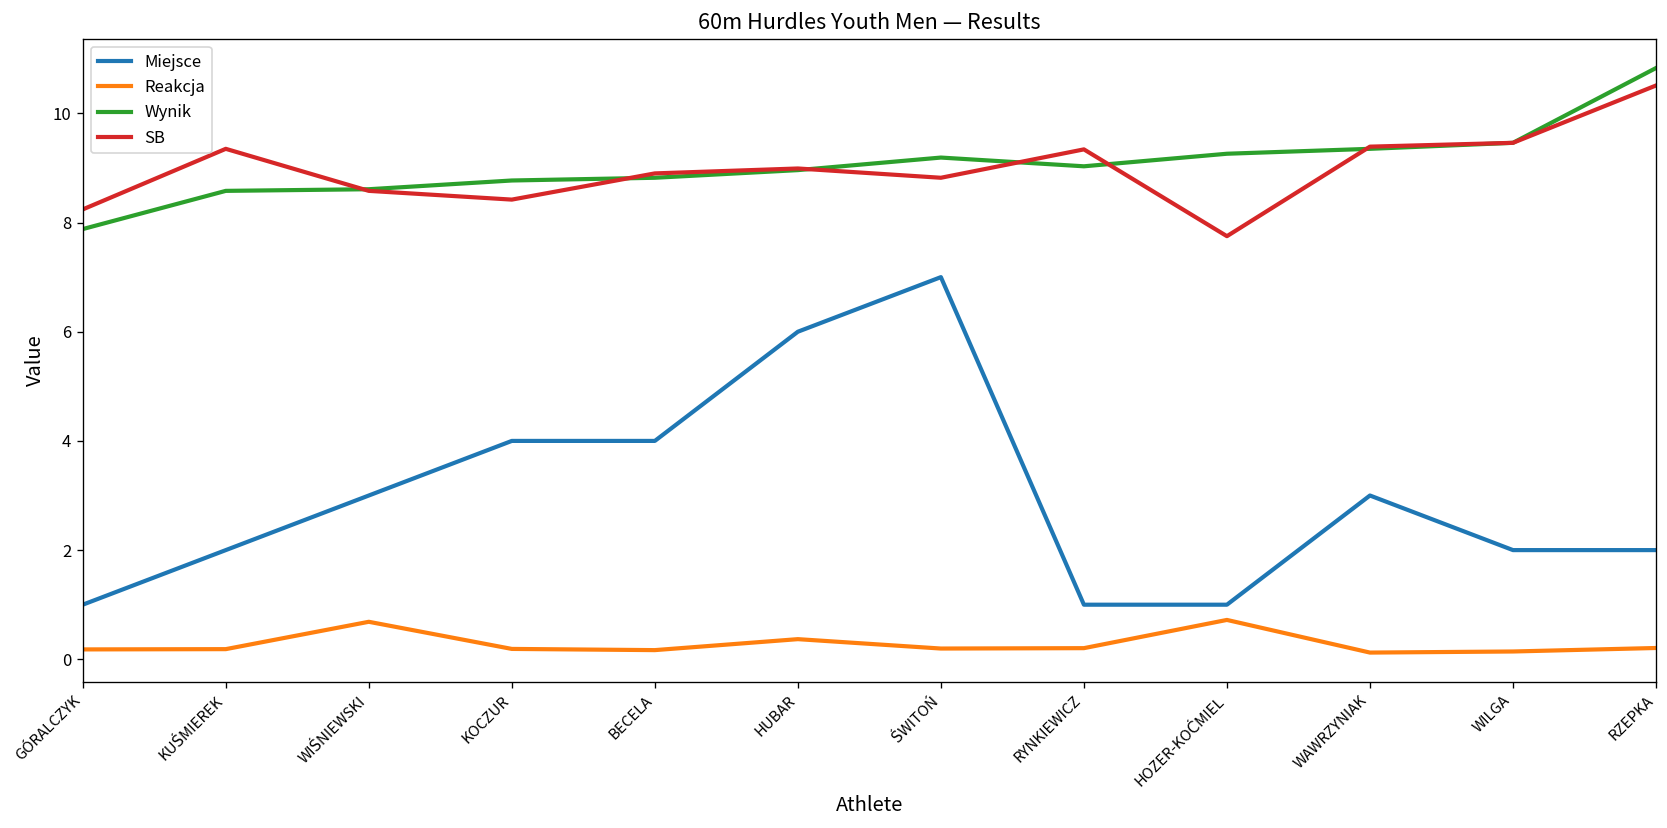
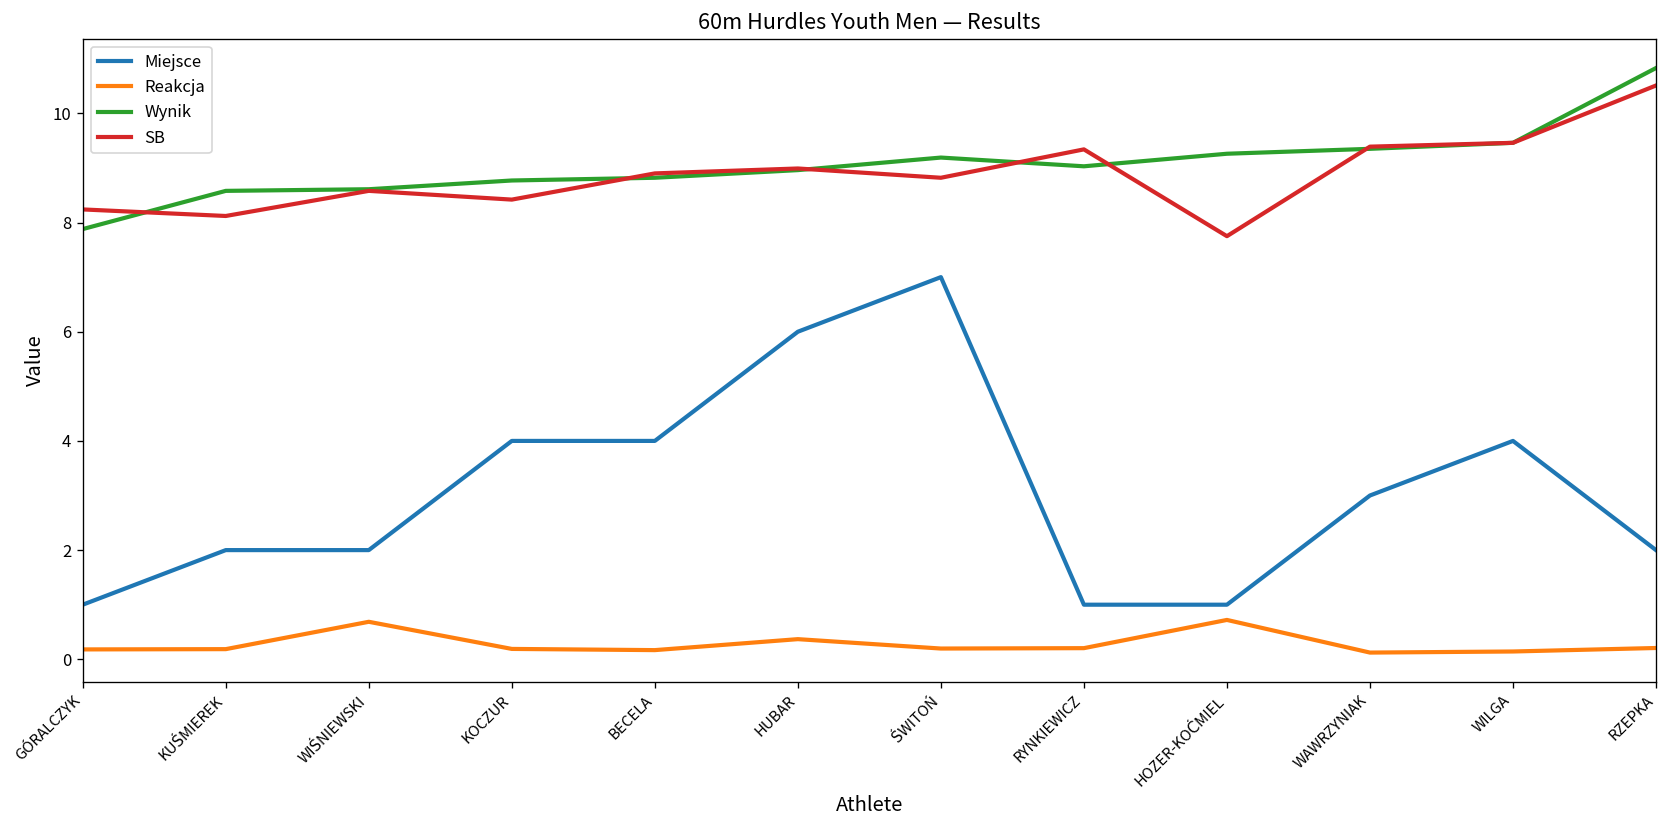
  {
    "Miejsce": {
      "GÓRALCZYK": 1,
      "KUŚMIEREK": 2,
-     "WIŚNIEWSKI": 3,
+     "WIŚNIEWSKI": 2,
      "KOCZUR": 4,
      "BECELA": 4,
      "HUBAR": 6,
      "ŚWITOŃ": 7,
      "RYNKIEWICZ": 1,
      "HOZER-KOĆMIEL": 1,
      "WAWRZYNIAK": 3,
-     "WILGA": 2,
+     "WILGA": 4,
      "RZEPKA": 2
    },
    "Reakcja": {
      "GÓRALCZYK": 0.2,
      "KUŚMIEREK": 0.2,
      "WIŚNIEWSKI": 0.7,
      "KOCZUR": 0.2,
      "BECELA": 0.2,
      "HUBAR": 0.4,
      "ŚWITOŃ": 0.2,
      "RYNKIEWICZ": 0.2,
      "HOZER-KOĆMIEL": 0.7,
      "WAWRZYNIAK": 0.1,
      "WILGA": 0.1,
      "RZEPKA": 0.2
    },
    "Wynik": {
      "GÓRALCZYK": 7.9,
      "KUŚMIEREK": 8.6,
      "KOCZUR": 8.8,
      "BECELA": 8.8,
      "ŚWITOŃ": 9.2,
      "RYNKIEWICZ": 9.0,
      "HOZER-KOĆMIEL": 9.3,
      "RZEPKA": 10.8
    },
    "SB": {
      "GÓRALCZYK": 8.2,
-     "KUŚMIEREK": 9.4,
+     "KUŚMIEREK": 8.1,
      "KOCZUR": 8.4,
      "BECELA": 8.9,
      "ŚWITOŃ": 8.8,
      "RYNKIEWICZ": 9.3,
      "HOZER-KOĆMIEL": 7.8,
      "RZEPKA": 10.5
    }
  }
